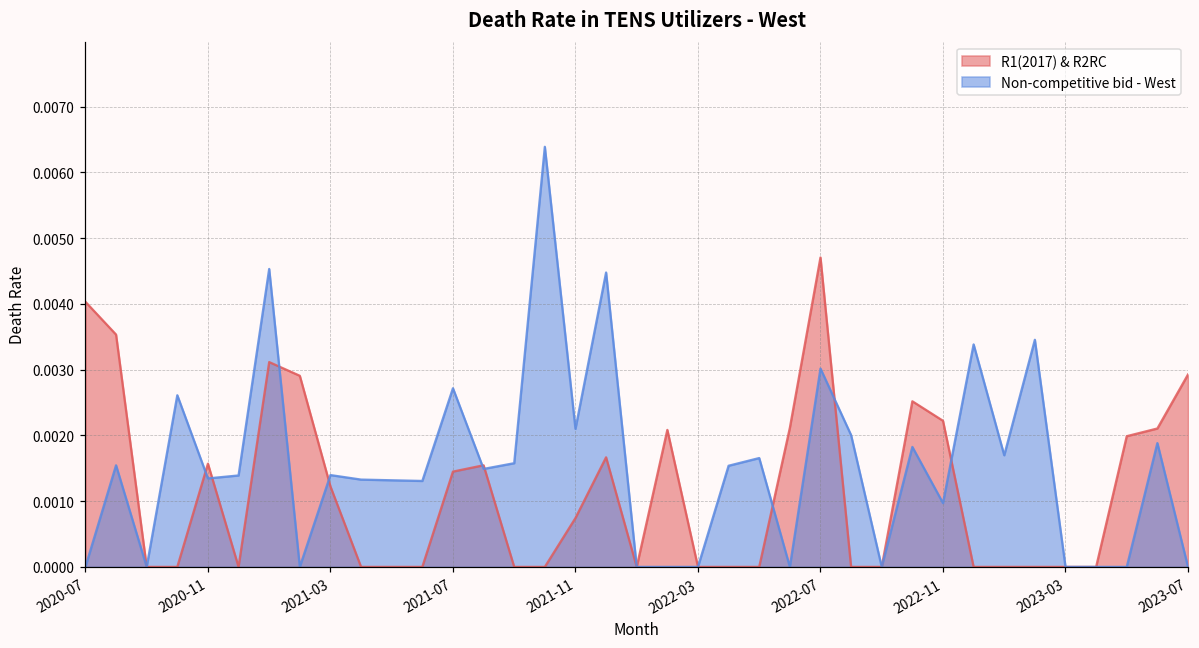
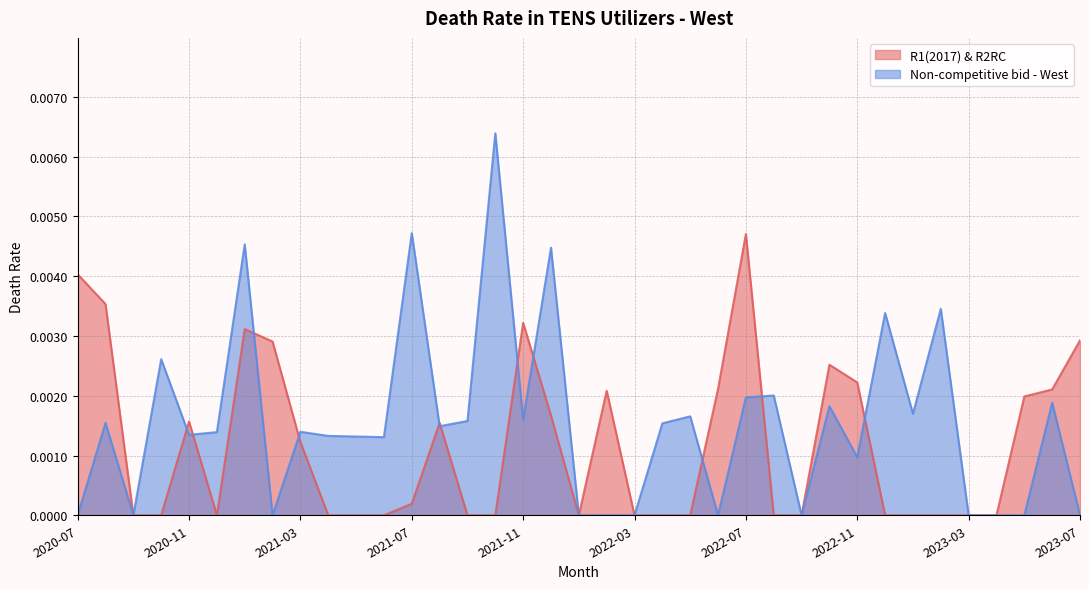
  {
    "R1(2017) & R2RC": {
      "2020-07": 0.0040,
      "2020-11": 0.0016,
      "2021-03": 0.0012,
-     "2021-07": 0.0014,
-     "2021-11": 0.0007,
+     "2021-07": 0.0002,
+     "2021-11": 0.0032,
      "2022-07": 0.0047,
      "2022-11": 0.0022,
      "2023-07": 0.0029
    },
    "Non-competitive bid - West": {
      "2020-07": 0.0000,
      "2020-11": 0.0013,
      "2021-03": 0.0014,
-     "2021-07": 0.0027,
-     "2021-11": 0.0021,
-     "2022-07": 0.0030,
+     "2021-07": 0.0047,
+     "2021-11": 0.0016,
+     "2022-07": 0.0020,
      "2022-11": 0.0010,
      "2023-07": 0.0000
    }
  }
